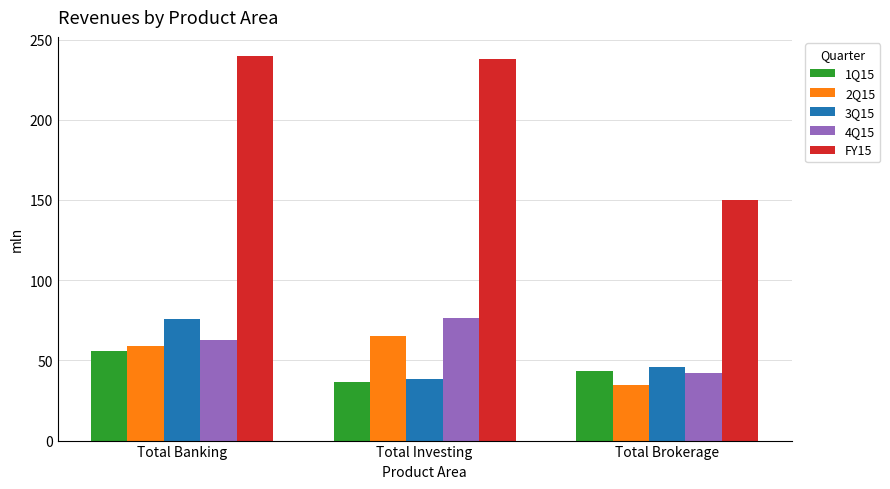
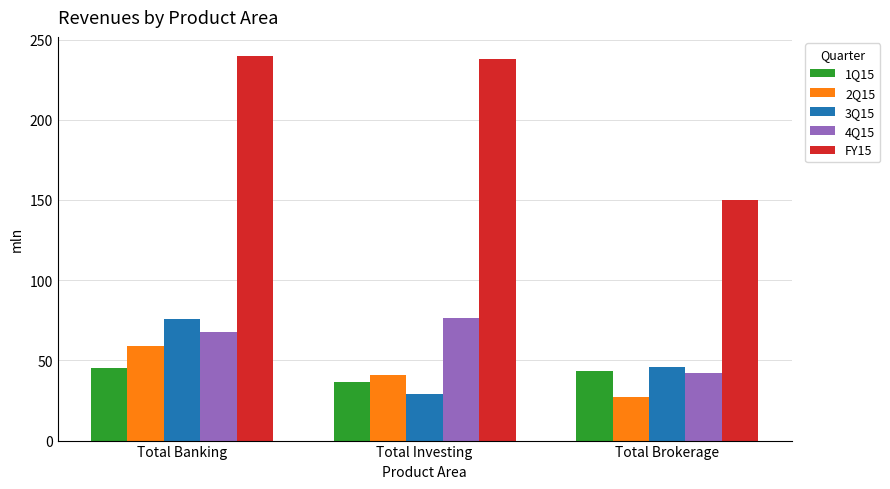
  {
    "1Q15": {
-     "Total Banking": 56,
+     "Total Banking": 45,
      "Total Investing": 36,
      "Total Brokerage": 43
    },
    "2Q15": {
      "Total Banking": 59,
-     "Total Investing": 65,
-     "Total Brokerage": 35
+     "Total Investing": 41,
+     "Total Brokerage": 27
    },
    "3Q15": {
      "Total Banking": 76,
-     "Total Investing": 39,
+     "Total Investing": 29,
      "Total Brokerage": 46
    },
    "4Q15": {
-     "Total Banking": 63,
+     "Total Banking": 68,
      "Total Investing": 77,
      "Total Brokerage": 42
    },
    "FY15": {
      "Total Banking": 240,
      "Total Investing": 238,
      "Total Brokerage": 150
    }
  }
